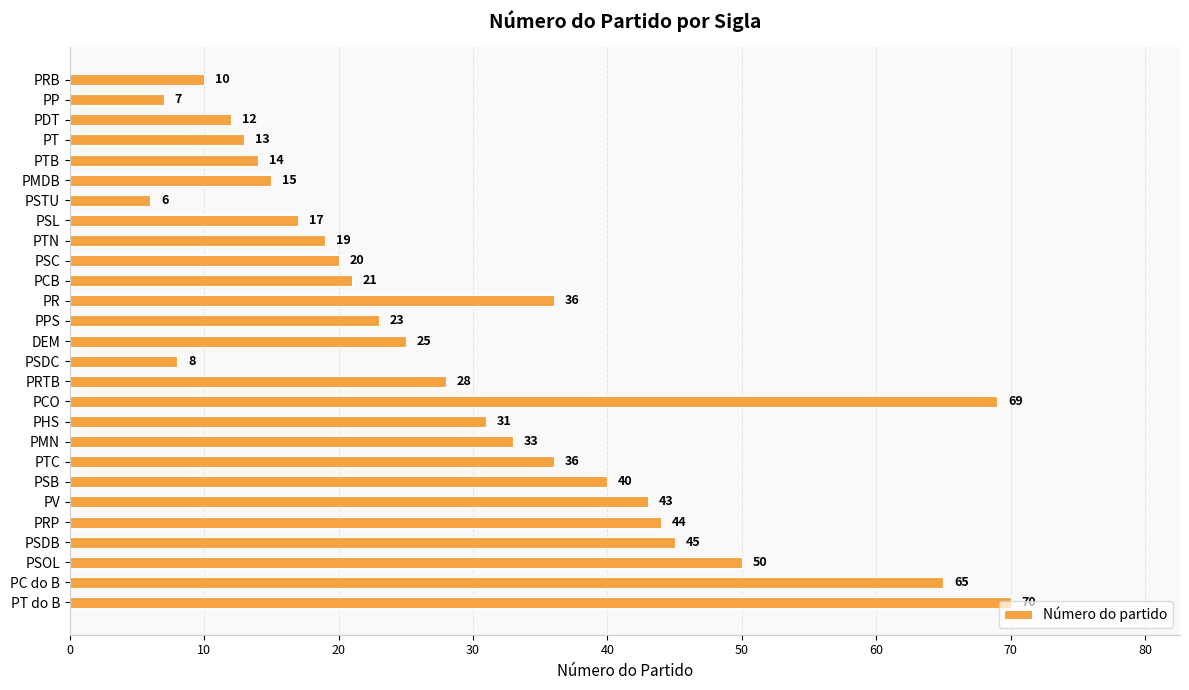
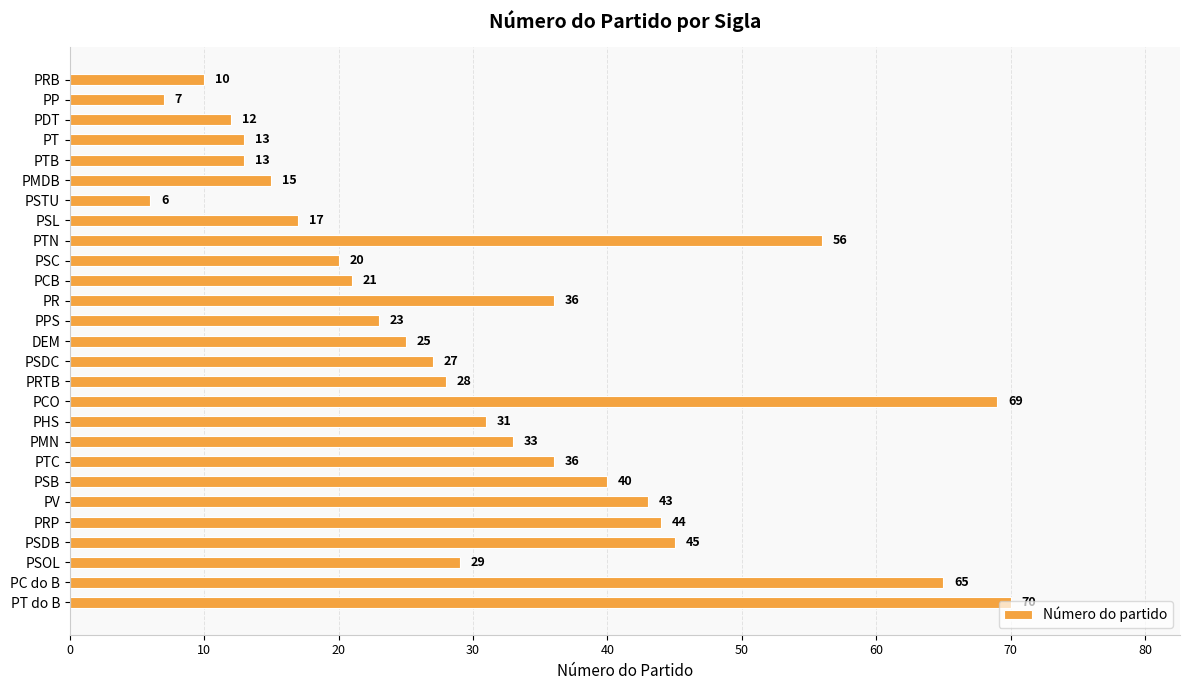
  {
    "PRB": 10,
    "PP": 7,
    "PDT": 12,
    "PT": 13,
-   "PTB": 14,
+   "PTB": 13,
    "PMDB": 15,
    "PSTU": 6,
    "PSL": 17,
-   "PTN": 19,
+   "PTN": 56,
    "PSC": 20,
    "PCB": 21,
    "PR": 36,
    "PPS": 23,
    "DEM": 25,
-   "PSDC": 8,
+   "PSDC": 27,
    "PRTB": 28,
    "PCO": 69,
    "PHS": 31,
    "PMN": 33,
    "PTC": 36,
    "PSB": 40,
    "PV": 43,
    "PRP": 44,
    "PSDB": 45,
-   "PSOL": 50,
+   "PSOL": 29,
    "PC do B": 65
  }
